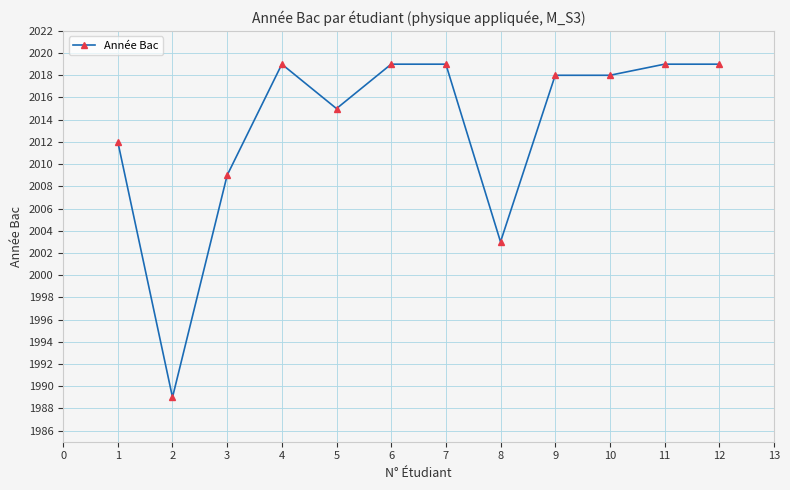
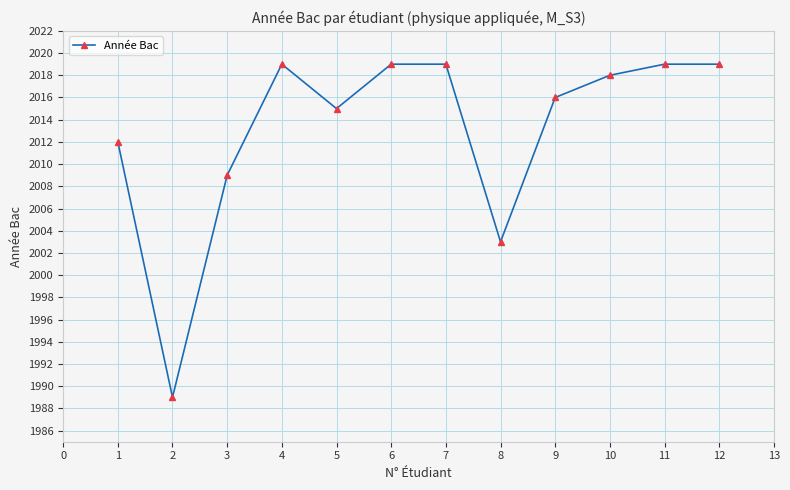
  {
    "1": 2012,
    "2": 1989,
    "3": 2009,
    "4": 2019,
    "5": 2015,
    "6": 2019,
    "7": 2019,
    "8": 2003,
-   "9": 2018,
+   "9": 2016,
    "10": 2018,
    "11": 2019,
    "12": 2019
  }
